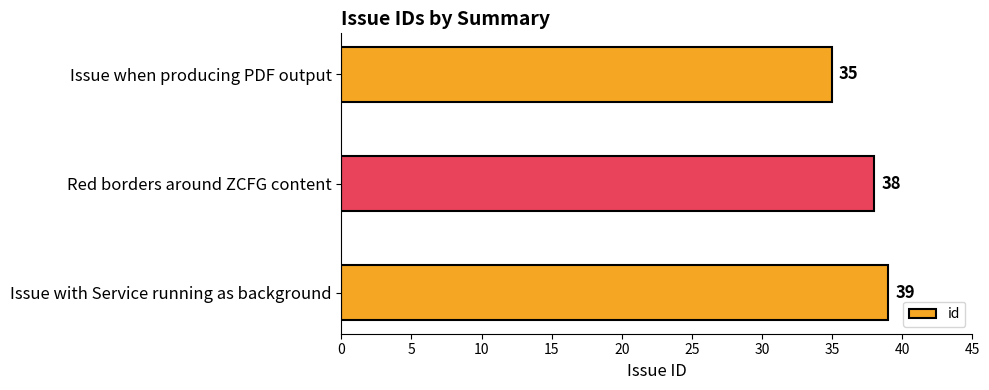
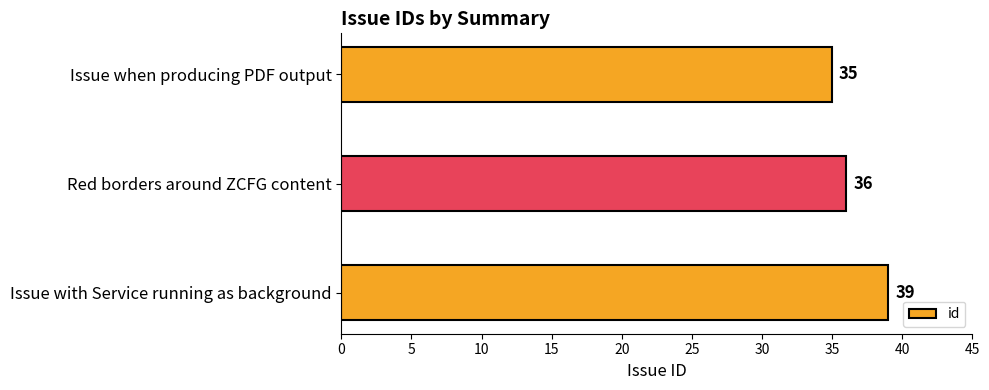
  {
    "Issue when producing PDF output": 35,
-   "Red borders around ZCFG content": 38
+   "Red borders around ZCFG content": 36
  }
